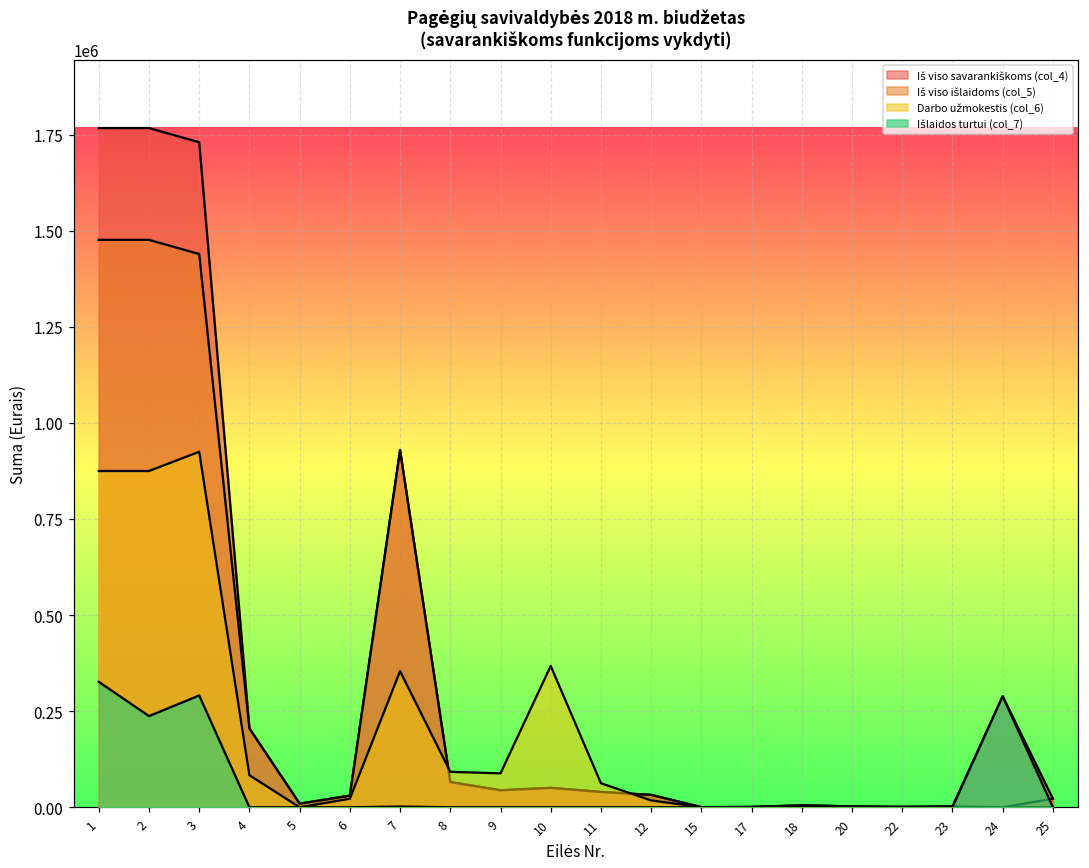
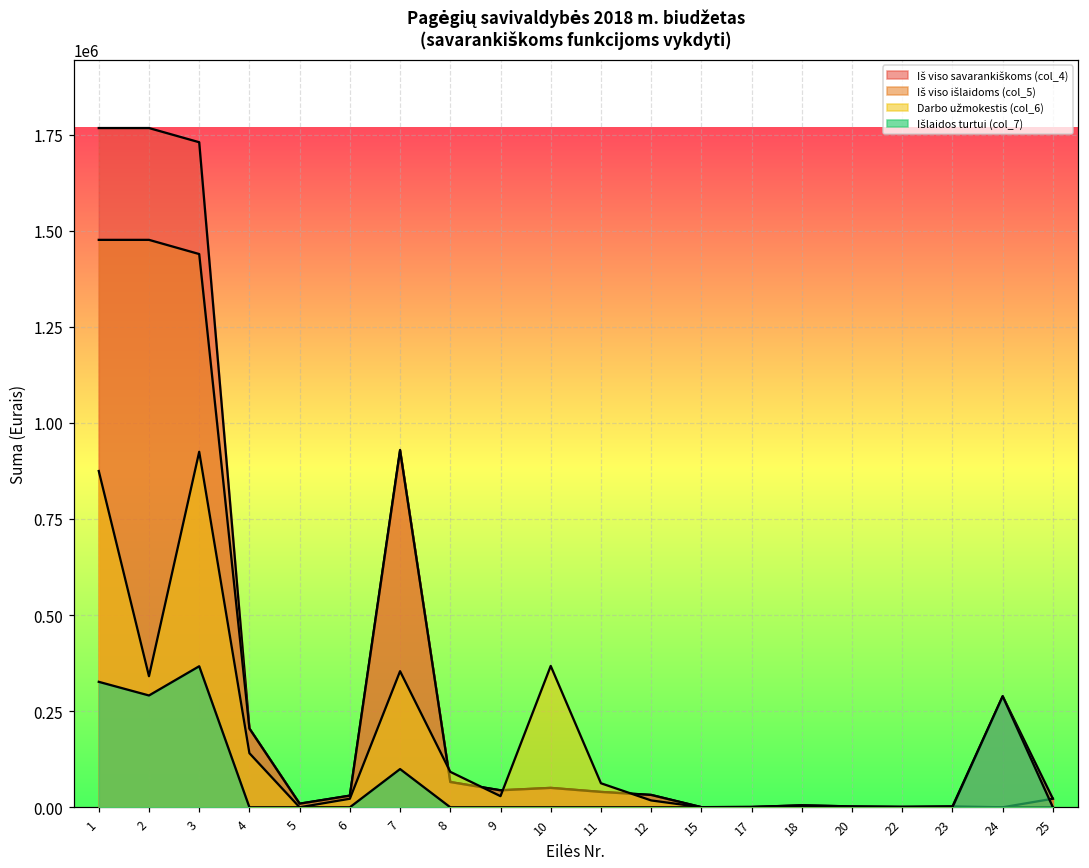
  {
    "Darbo užmokestis (col_6)": {
      "1": 870000,
-     "2": 870000,
+     "2": 340000,
      "3": 920000,
-     "4": 80000,
+     "4": 140000,
      "6": 20000,
      "7": 350000,
      "8": 90000,
-     "9": 90000,
+     "9": 30000,
      "10": 370000,
      "11": 60000,
      "12": 20000
    },
    "Išlaidos turtui (col_7)": {
      "1": 330000,
-     "2": 240000,
-     "3": 290000,
+     "2": 290000,
+     "3": 370000,
      "4": 0,
      "6": 0,
-     "7": 0,
+     "7": 100000,
      "8": 0,
      "9": 0,
      "10": 0,
      "11": 0,
      "12": 0
    }
  }
